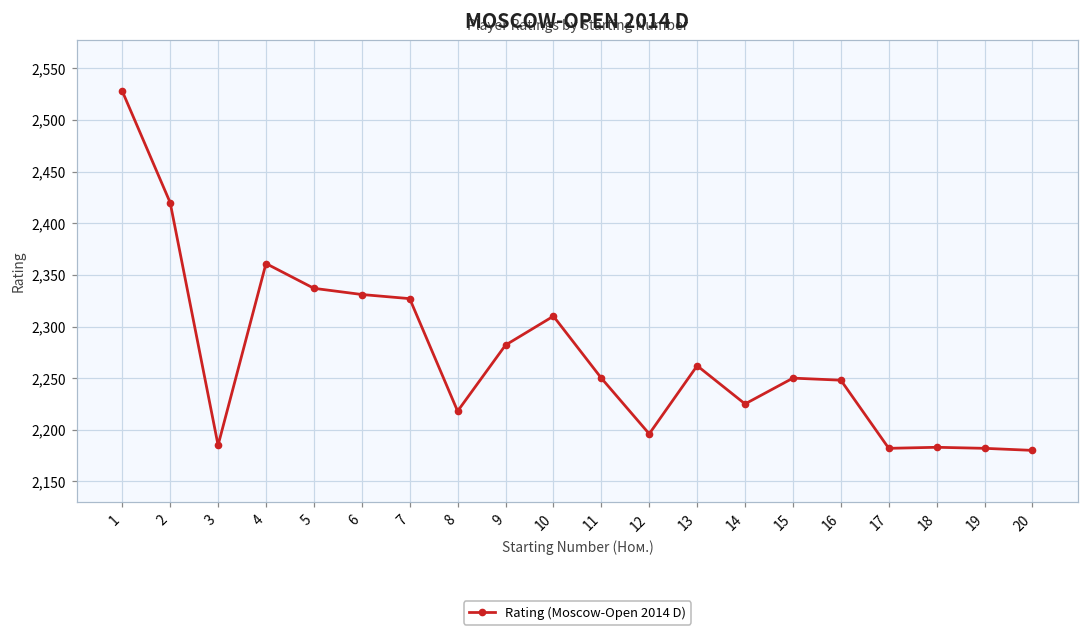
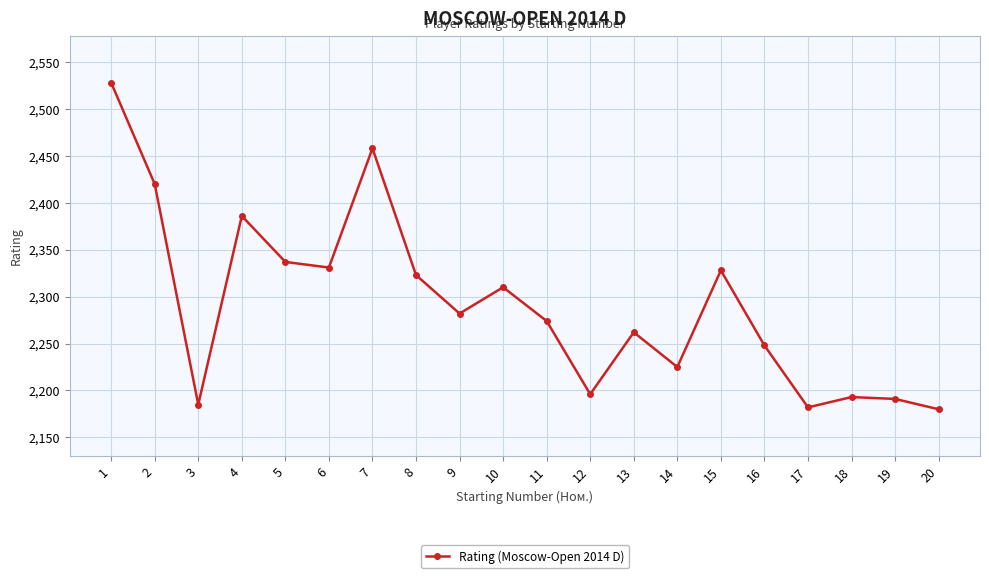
  {
    "1": "2,530",
    "2": "2,420",
    "3": "2,190",
-   "4": "2,360",
+   "4": "2,390",
    "5": "2,340",
    "6": "2,330",
-   "7": "2,330",
-   "8": "2,220",
+   "7": "2,460",
+   "8": "2,320",
    "9": "2,280",
    "10": "2,310",
-   "11": "2,250",
+   "11": "2,270",
    "12": "2,200",
    "13": "2,260",
    "14": "2,230",
-   "15": "2,250",
+   "15": "2,330",
    "16": "2,250",
    "17": "2,180",
-   "18": "2,180",
-   "19": "2,180",
+   "18": "2,190",
+   "19": "2,190",
    "20": "2,180"
  }
